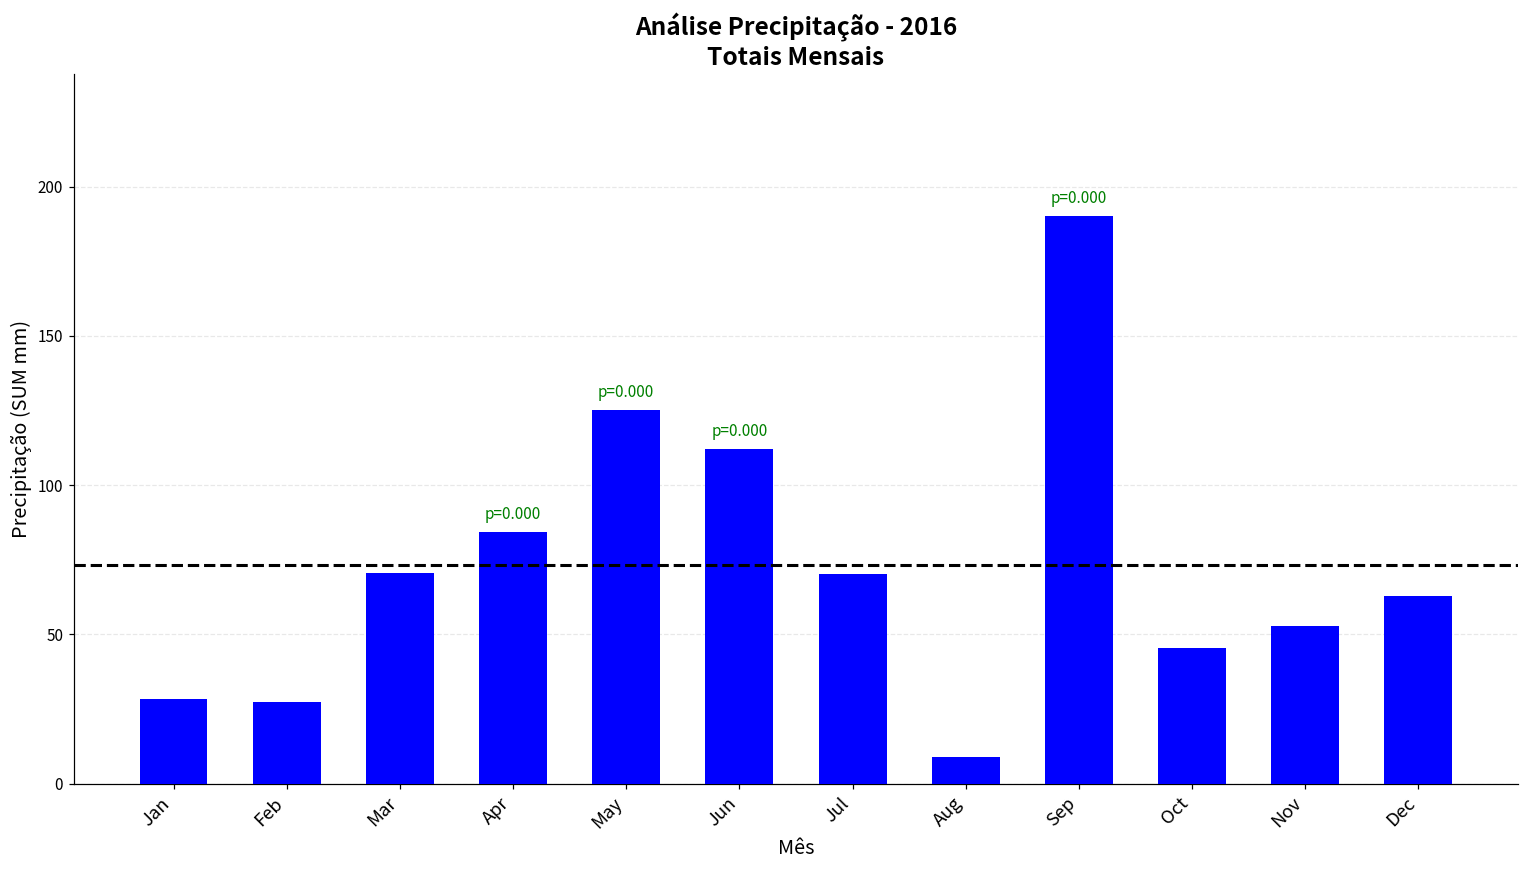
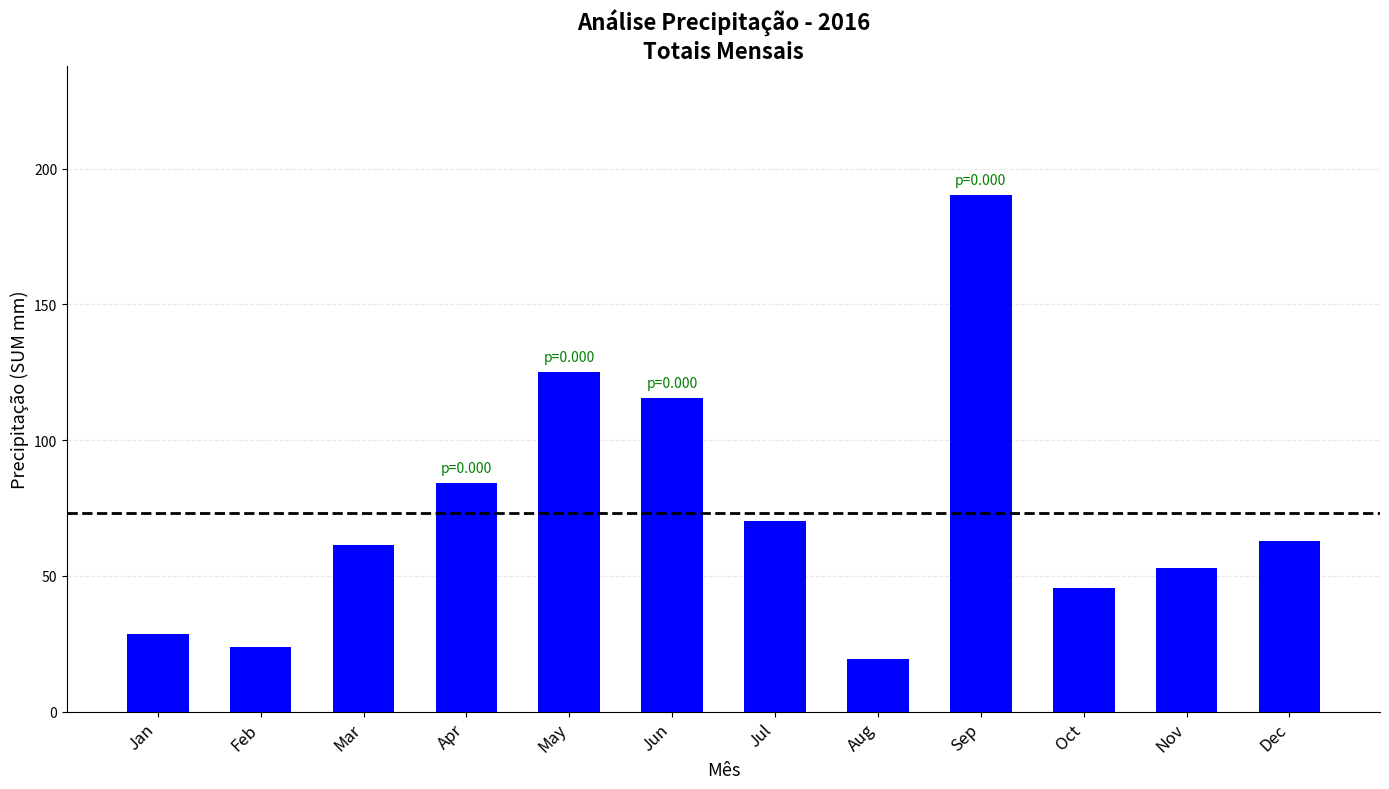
  {
    "Jan": 28,
-   "Feb": 27,
-   "Mar": 71,
-   "Jun": 112,
+   "Feb": 24,
+   "Mar": 61,
+   "Jun": 116,
    "Jul": 70,
-   "Aug": 9,
+   "Aug": 19,
    "Oct": 46,
    "Nov": 53,
    "Dec": 63
  }
